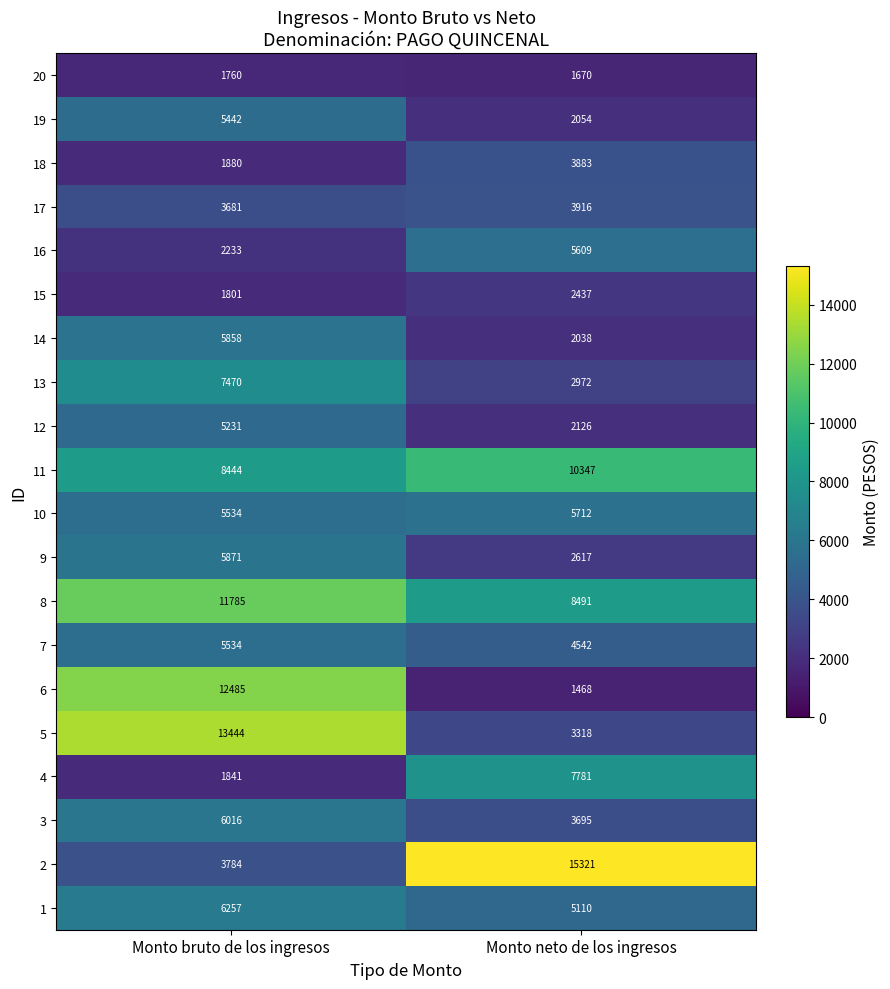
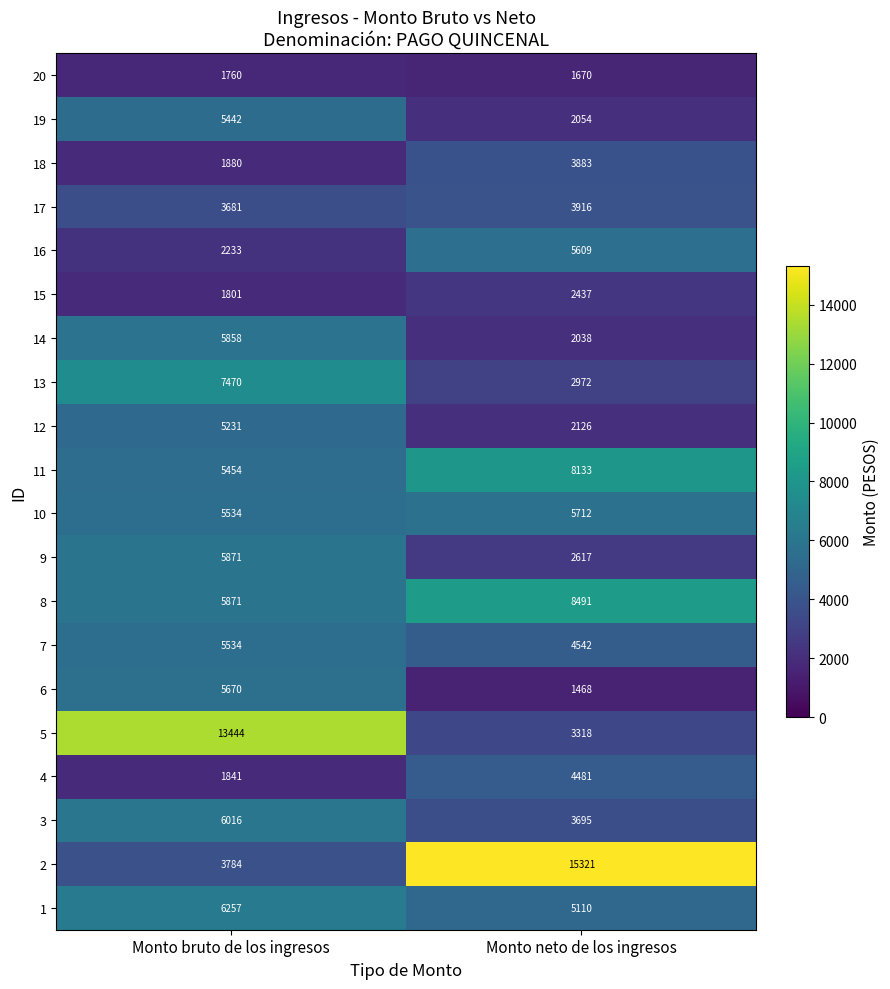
  {
    "20": {
      "Monto bruto de los ingresos": 1760,
      "Monto neto de los ingresos": 1670
    },
    "19": {
      "Monto bruto de los ingresos": 5442,
      "Monto neto de los ingresos": 2054
    },
    "18": {
      "Monto bruto de los ingresos": 1880,
      "Monto neto de los ingresos": 3883
    },
    "17": {
      "Monto bruto de los ingresos": 3681,
      "Monto neto de los ingresos": 3916
    },
    "16": {
      "Monto bruto de los ingresos": 2233,
      "Monto neto de los ingresos": 5609
    },
    "15": {
      "Monto bruto de los ingresos": 1801,
      "Monto neto de los ingresos": 2437
    },
    "14": {
      "Monto bruto de los ingresos": 5858,
      "Monto neto de los ingresos": 2038
    },
    "13": {
      "Monto bruto de los ingresos": 7470,
      "Monto neto de los ingresos": 2972
    },
    "12": {
      "Monto bruto de los ingresos": 5231,
      "Monto neto de los ingresos": 2126
    },
    "11": {
-     "Monto bruto de los ingresos": 8444,
-     "Monto neto de los ingresos": 10347
+     "Monto bruto de los ingresos": 5454,
+     "Monto neto de los ingresos": 8133
    },
    "10": {
      "Monto bruto de los ingresos": 5534,
      "Monto neto de los ingresos": 5712
    },
    "9": {
      "Monto bruto de los ingresos": 5871,
      "Monto neto de los ingresos": 2617
    },
    "8": {
-     "Monto bruto de los ingresos": 11785,
+     "Monto bruto de los ingresos": 5871,
      "Monto neto de los ingresos": 8491
    },
    "7": {
      "Monto bruto de los ingresos": 5534,
      "Monto neto de los ingresos": 4542
    },
    "6": {
-     "Monto bruto de los ingresos": 12485,
+     "Monto bruto de los ingresos": 5670,
      "Monto neto de los ingresos": 1468
    },
    "5": {
      "Monto bruto de los ingresos": 13444,
      "Monto neto de los ingresos": 3318
    },
    "4": {
      "Monto bruto de los ingresos": 1841,
-     "Monto neto de los ingresos": 7781
+     "Monto neto de los ingresos": 4481
    },
    "3": {
      "Monto bruto de los ingresos": 6016,
      "Monto neto de los ingresos": 3695
    },
    "2": {
      "Monto bruto de los ingresos": 3784,
      "Monto neto de los ingresos": 15321
    },
    "1": {
      "Monto bruto de los ingresos": 6257,
      "Monto neto de los ingresos": 5110
    }
  }
